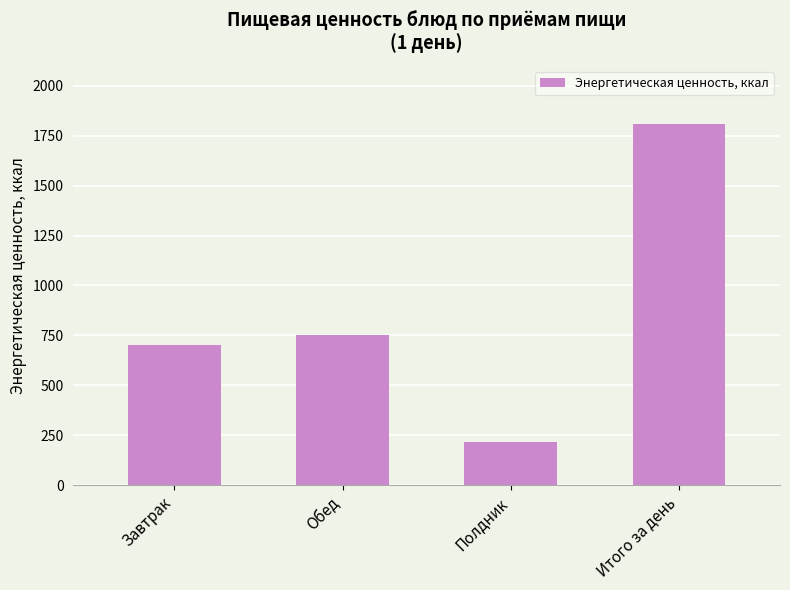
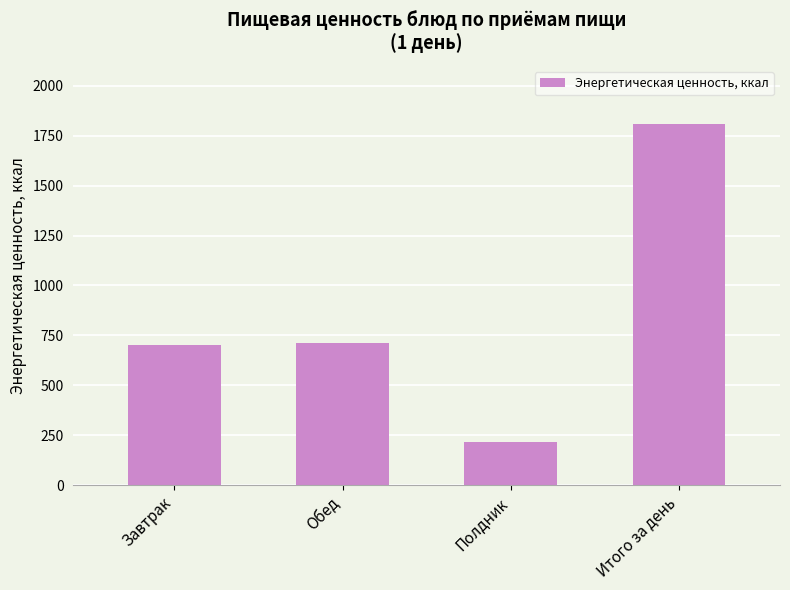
  {
    "Завтрак": 700,
-   "Обед": 750,
+   "Обед": 710,
    "Полдник": 210,
    "Итого за день": 1810
  }
